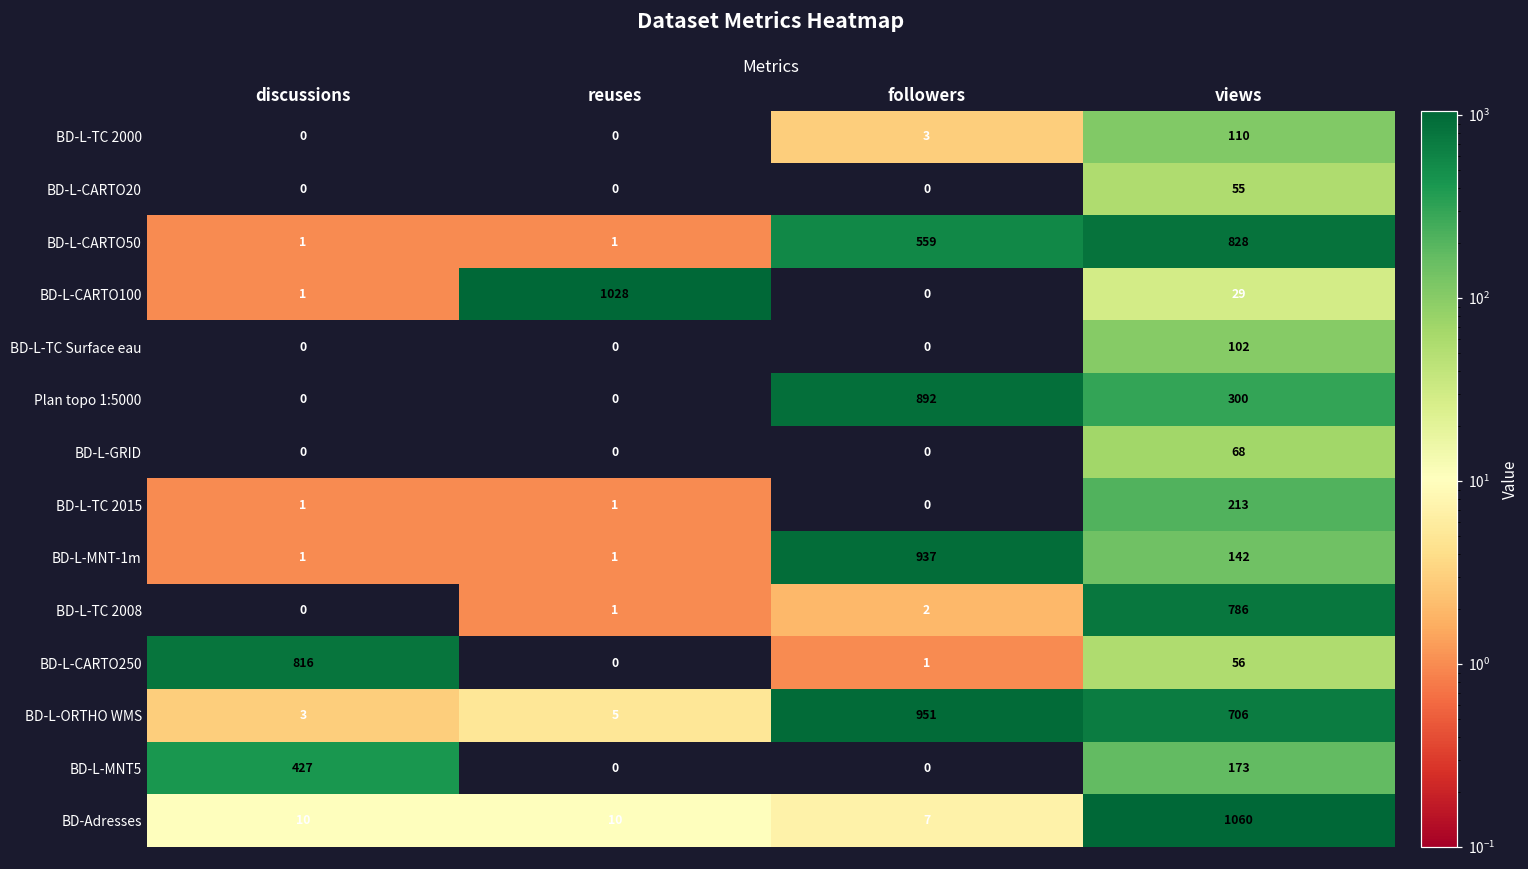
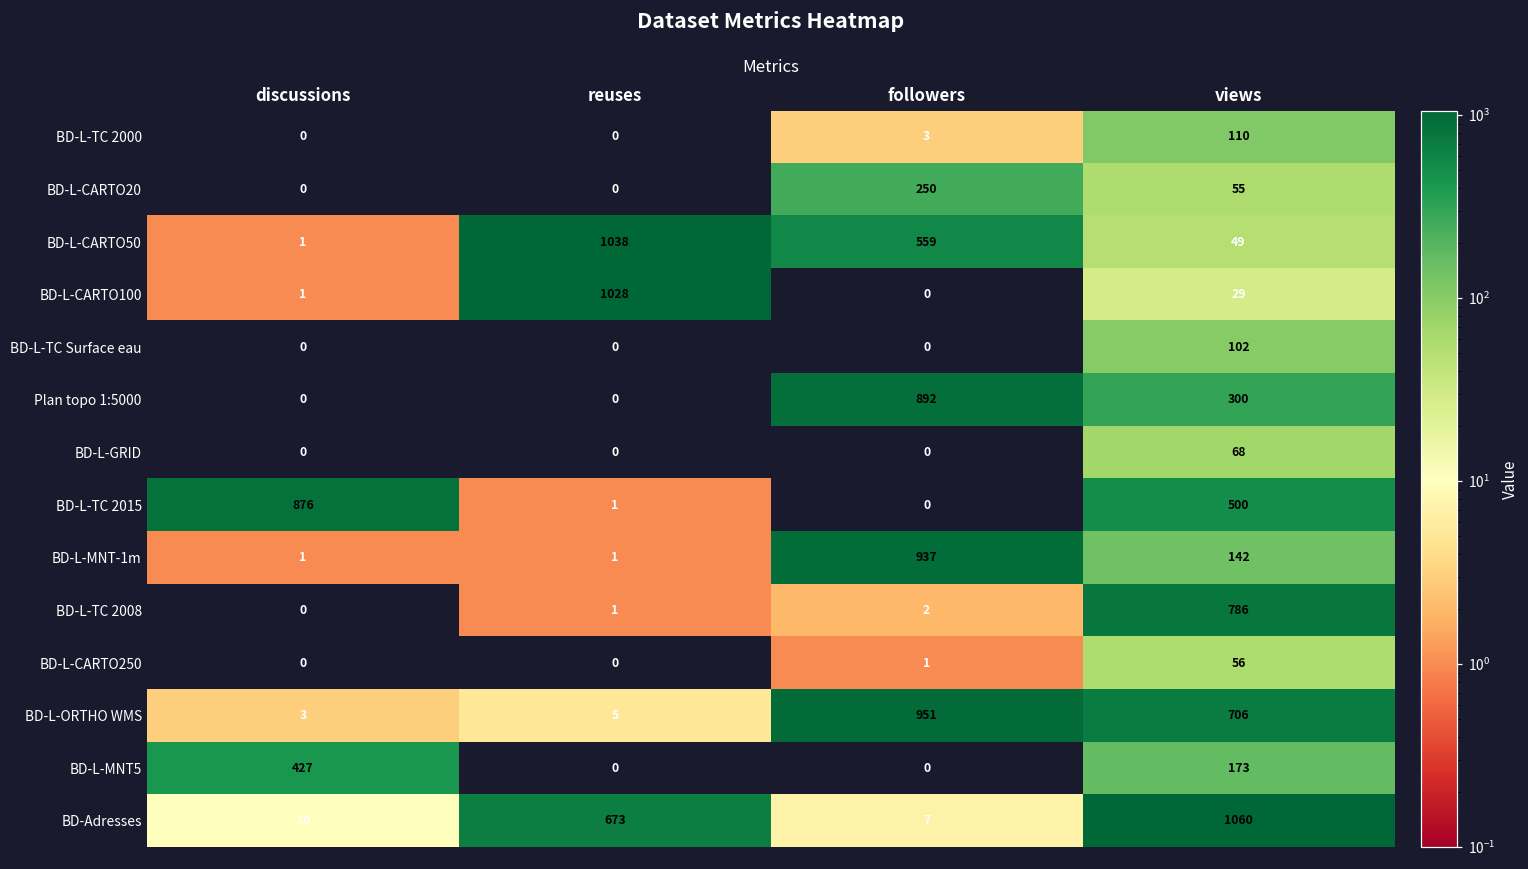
  {
    "BD-L-TC 2000": {
      "discussions": 0,
      "reuses": 0,
      "followers": 3,
      "views": 110
    },
    "BD-L-CARTO20": {
      "discussions": 0,
      "reuses": 0,
-     "followers": 0,
+     "followers": 250,
      "views": 55
    },
    "BD-L-CARTO50": {
      "discussions": 1,
-     "reuses": 1,
+     "reuses": 1038,
      "followers": 559,
-     "views": 828
+     "views": 49
    },
    "BD-L-CARTO100": {
      "discussions": 1,
      "reuses": 1028,
      "followers": 0,
      "views": 29
    },
    "BD-L-TC Surface eau": {
      "discussions": 0,
      "reuses": 0,
      "followers": 0,
      "views": 102
    },
    "Plan topo 1:5000": {
      "discussions": 0,
      "reuses": 0,
      "followers": 892,
      "views": 300
    },
    "BD-L-GRID": {
      "discussions": 0,
      "reuses": 0,
      "followers": 0,
      "views": 68
    },
    "BD-L-TC 2015": {
-     "discussions": 1,
+     "discussions": 876,
      "reuses": 1,
      "followers": 0,
-     "views": 213
+     "views": 500
    },
    "BD-L-MNT-1m": {
      "discussions": 1,
      "reuses": 1,
      "followers": 937,
      "views": 142
    },
    "BD-L-TC 2008": {
      "discussions": 0,
      "reuses": 1,
      "followers": 2,
      "views": 786
    },
    "BD-L-CARTO250": {
-     "discussions": 816,
+     "discussions": 0,
      "reuses": 0,
      "followers": 1,
      "views": 56
    },
    "BD-L-ORTHO WMS": {
      "discussions": 3,
      "reuses": 5,
      "followers": 951,
      "views": 706
    },
    "BD-L-MNT5": {
      "discussions": 427,
      "reuses": 0,
      "followers": 0,
      "views": 173
    },
    "BD-Adresses": {
      "discussions": 10,
-     "reuses": 10,
+     "reuses": 673,
      "followers": 7,
      "views": 1060
    }
  }
